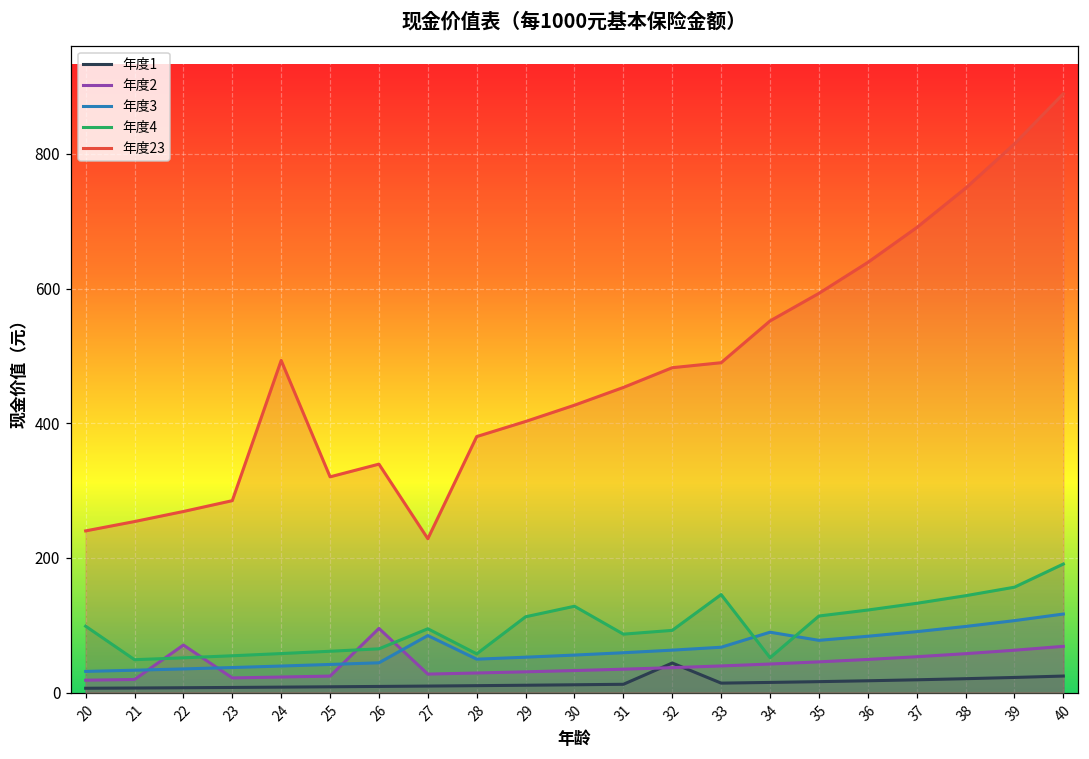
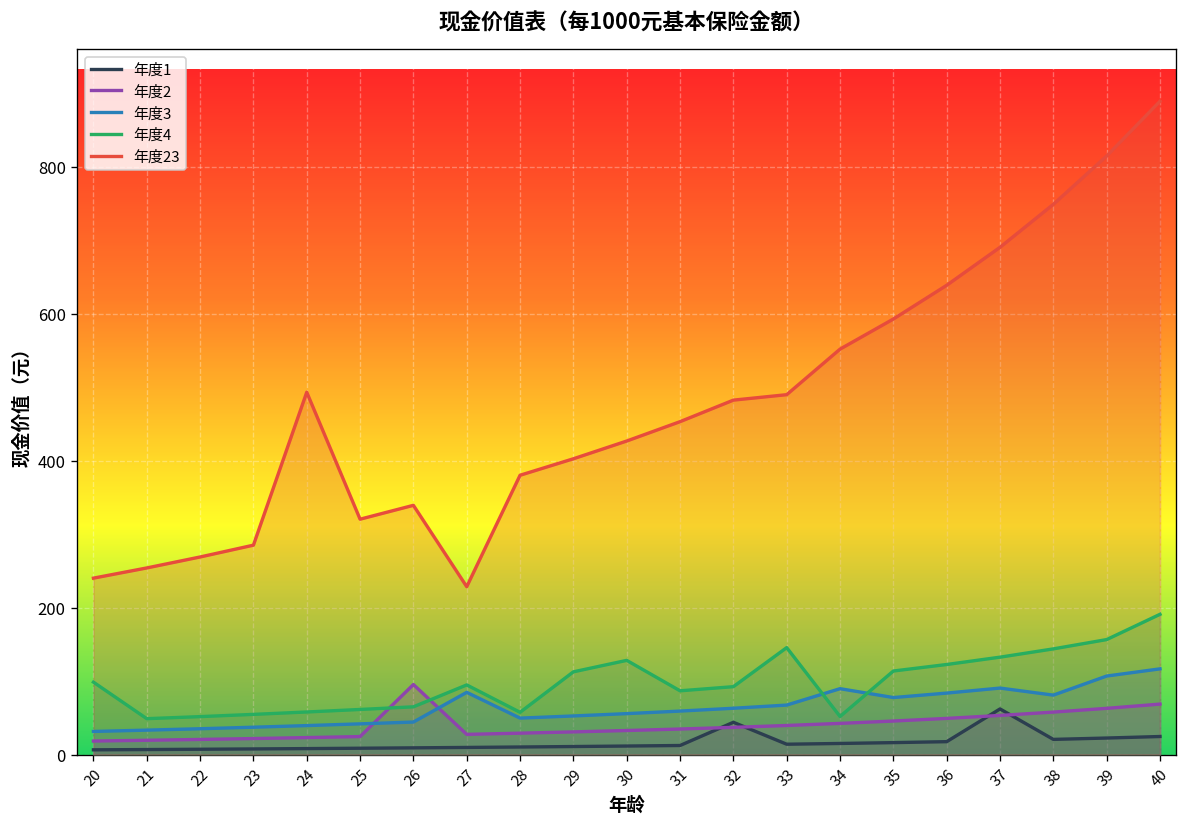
  {
    "年度1": {
      "20": 10,
      "21": 10,
      "22": 10,
      "23": 10,
      "24": 10,
      "25": 10,
      "26": 10,
      "27": 10,
      "28": 10,
      "29": 10,
      "30": 10,
      "31": 10,
      "32": 40,
      "33": 10,
      "34": 20,
      "35": 20,
      "36": 20,
-     "37": 20,
+     "37": 60,
      "38": 20,
      "39": 20,
      "40": 20
    },
    "年度2": {
      "20": 20,
      "21": 20,
-     "22": 70,
+     "22": 20,
      "23": 20,
      "24": 20,
      "25": 20,
      "26": 100,
      "27": 30,
      "28": 30,
      "29": 30,
      "30": 30,
      "31": 30,
      "32": 40,
      "33": 40,
      "34": 40,
      "35": 50,
      "36": 50,
      "37": 50,
      "38": 60,
      "39": 60,
      "40": 70
    },
    "年度3": {
      "20": 30,
      "21": 30,
      "22": 40,
      "23": 40,
      "24": 40,
      "25": 40,
      "26": 40,
      "27": 80,
      "28": 50,
      "29": 50,
      "30": 60,
      "31": 60,
      "32": 60,
      "33": 70,
      "34": 90,
      "35": 80,
      "36": 80,
      "37": 90,
-     "38": 100,
+     "38": 80,
      "39": 110,
      "40": 120
    },
    "年度4": {
      "20": 100,
      "21": 50,
      "22": 50,
      "23": 50,
      "24": 60,
      "25": 60,
      "26": 60,
      "27": 90,
      "28": 60,
      "29": 110,
      "30": 130,
      "31": 90,
      "32": 90,
      "33": 150,
      "34": 50,
      "35": 110,
      "36": 120,
      "37": 130,
      "38": 140,
      "39": 160,
      "40": 190
    },
    "年度23": {
      "20": 240,
      "21": 250,
      "22": 270,
      "23": 290,
      "24": 490,
      "25": 320,
      "26": 340,
      "27": 230,
      "28": 380,
      "29": 400,
      "30": 430,
      "31": 450,
      "32": 480,
      "33": 490,
      "34": 550,
      "35": 590,
      "36": 640,
      "37": 690,
      "38": 750,
      "39": 810,
      "40": 890
    }
  }
